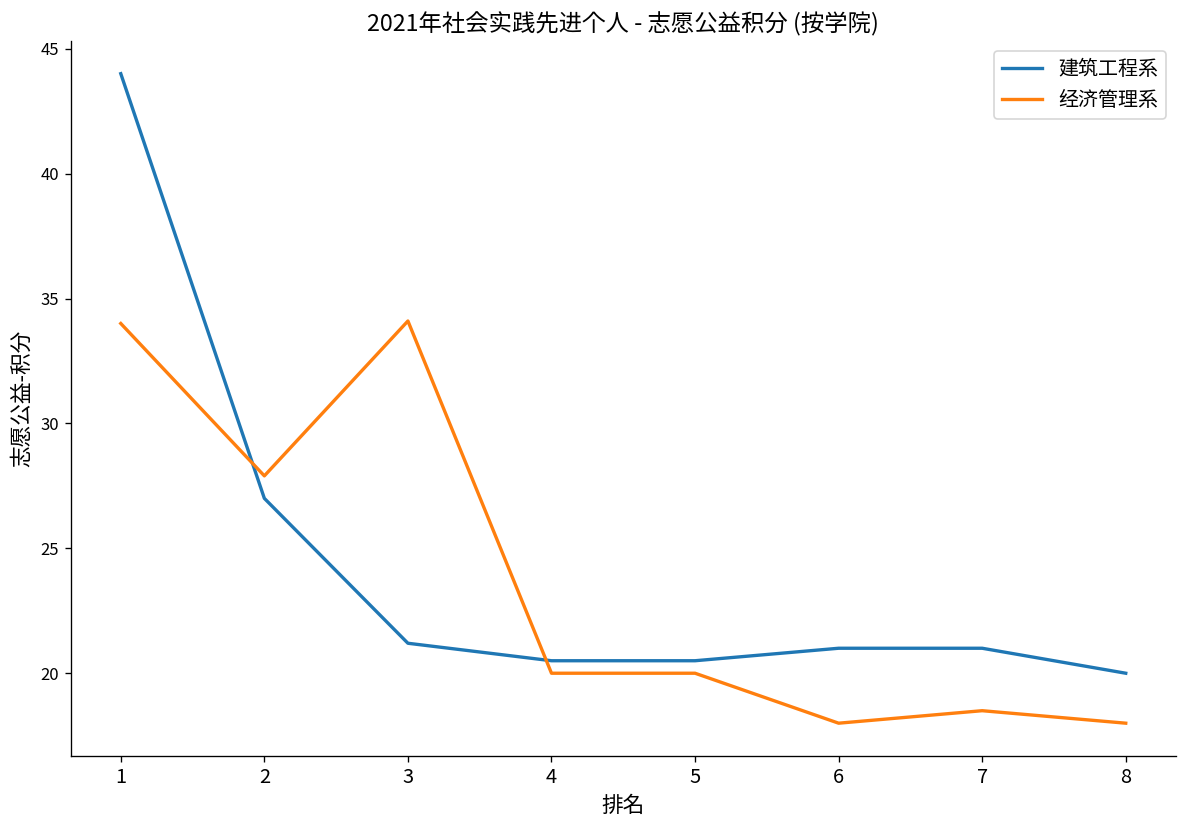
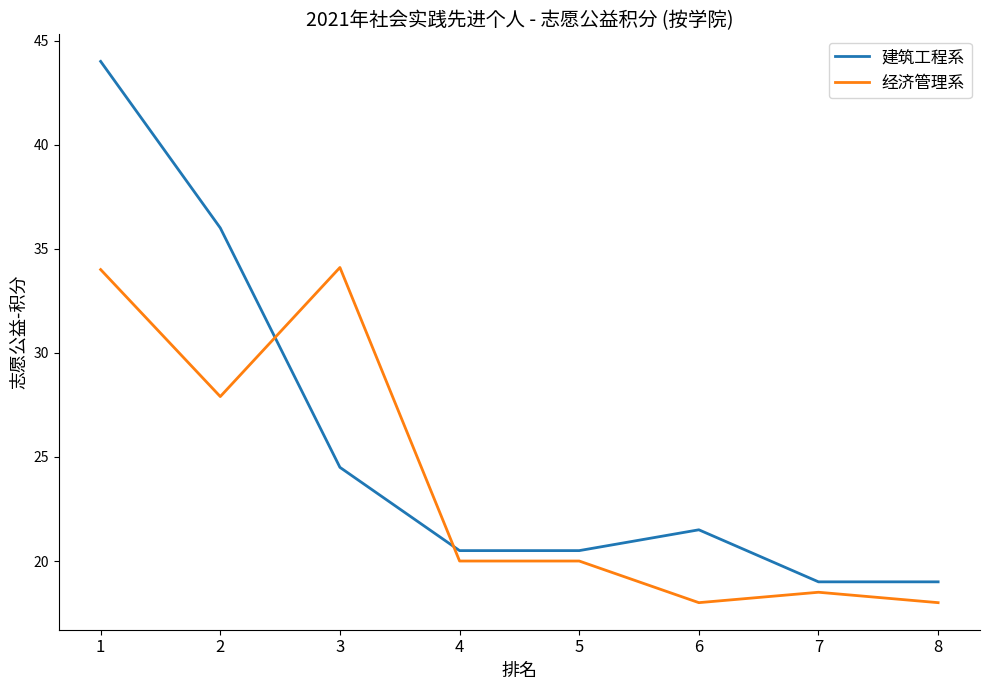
  {
    "建筑工程系": {
      "1": 44.0,
-     "2": 27,
-     "3": 21.2,
+     "2": 36,
+     "3": 24.5,
      "4": 20.5,
      "5": 20.5,
-     "6": 21.0,
-     "7": 21,
-     "8": 20
+     "6": 21.5,
+     "7": 19,
+     "8": 19
    },
    "经济管理系": {
      "1": 34.0,
      "2": 27.9,
      "3": 34.1,
      "4": 20.0,
      "5": 20.0,
      "6": 18.0,
      "7": 18.5,
      "8": 18.0
    }
  }
